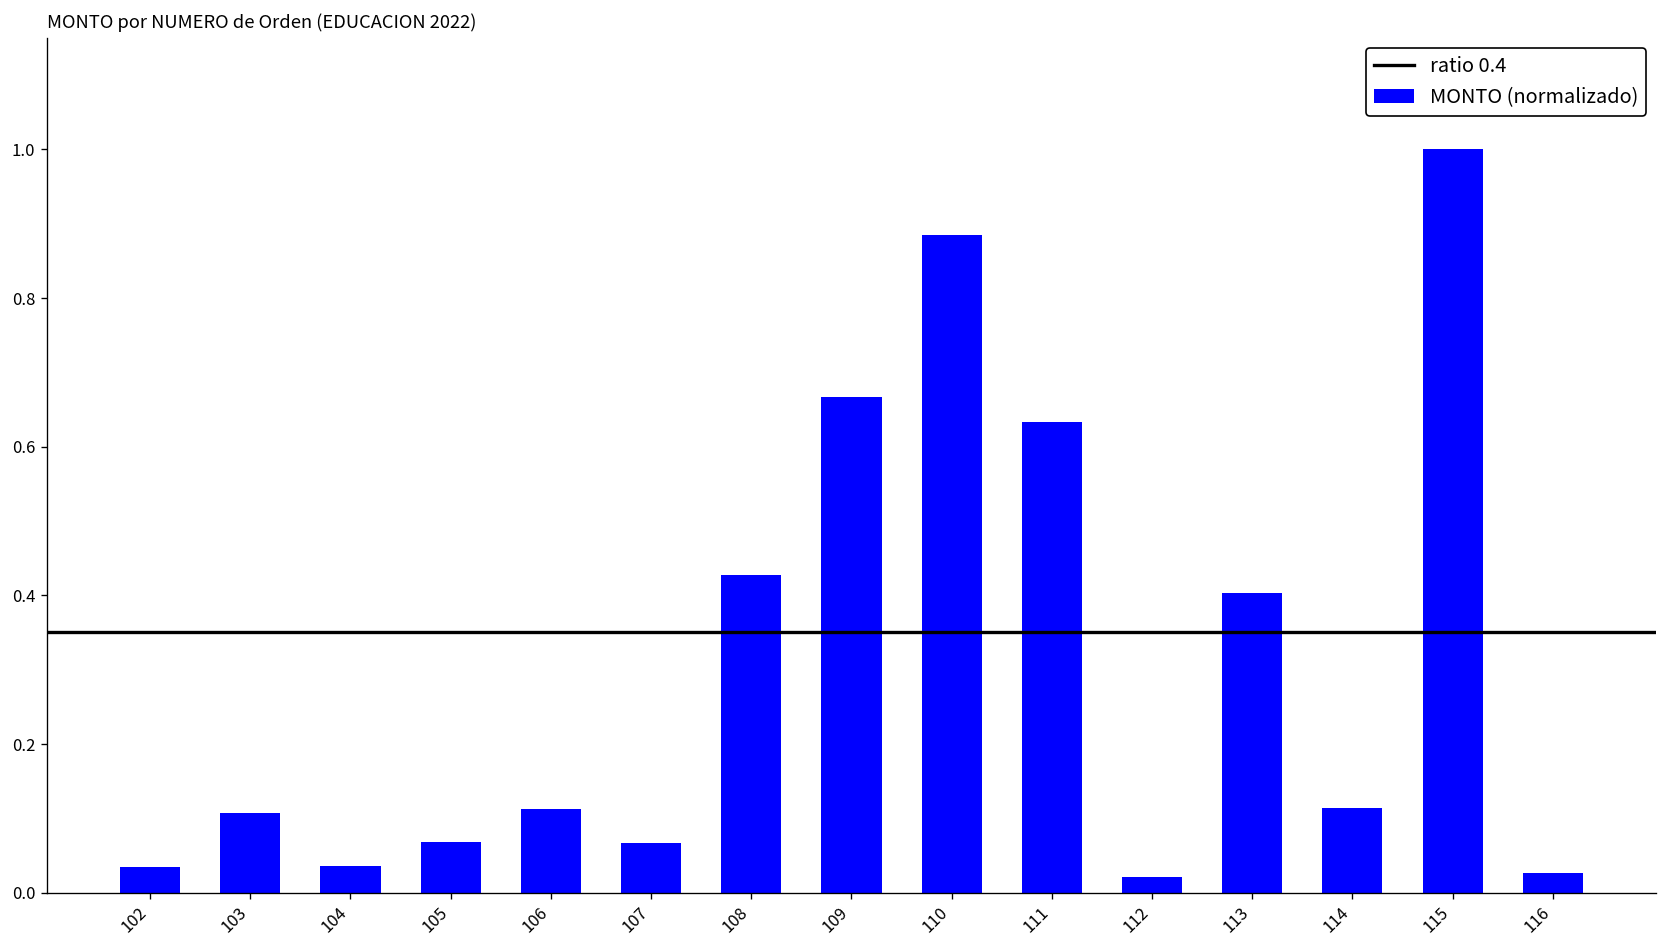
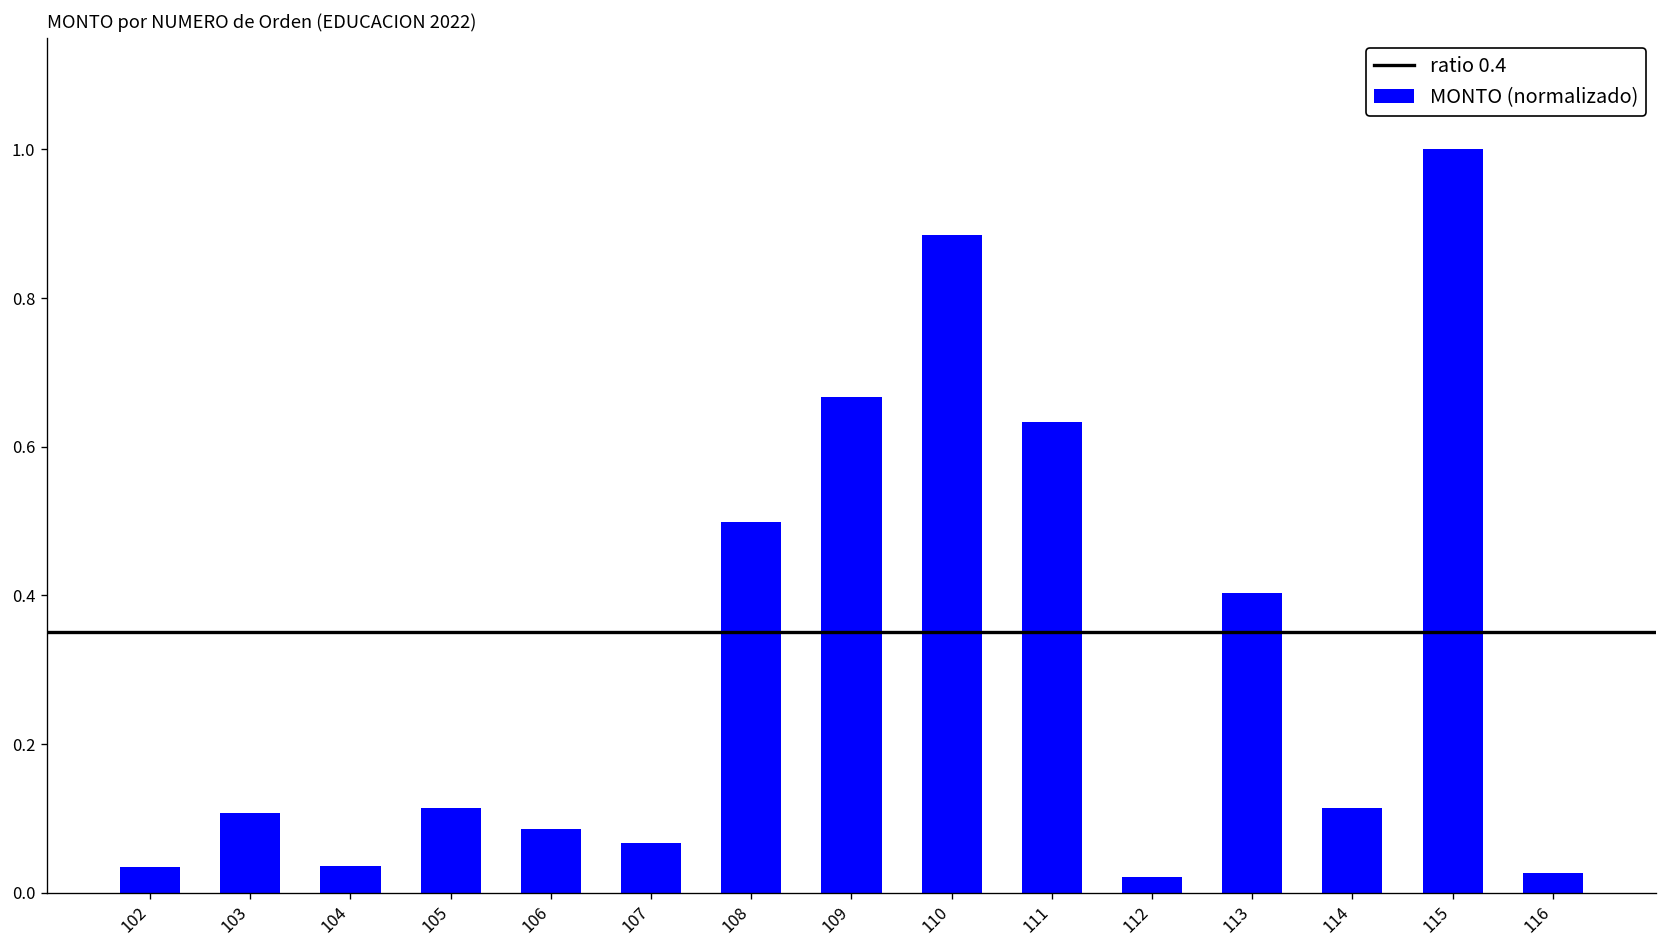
  {
    "102": 0.03,
    "103": 0.11,
    "104": 0.04,
-   "105": 0.07,
-   "106": 0.11,
+   "105": 0.11,
+   "106": 0.09,
    "107": 0.07,
-   "108": 0.43,
+   "108": 0.50,
    "109": 0.67,
    "110": 0.89,
    "111": 0.63,
    "112": 0.02,
    "113": 0.40,
    "114": 0.11,
    "115": 1.00,
    "116": 0.03
  }
